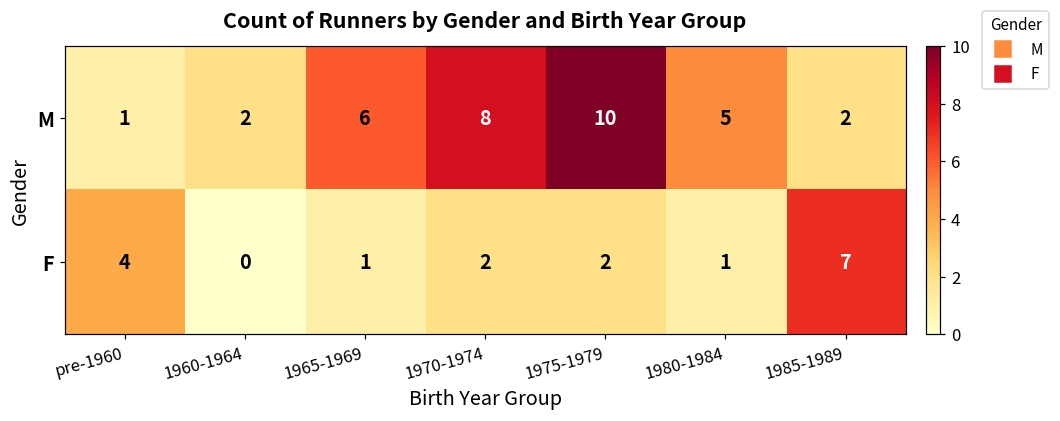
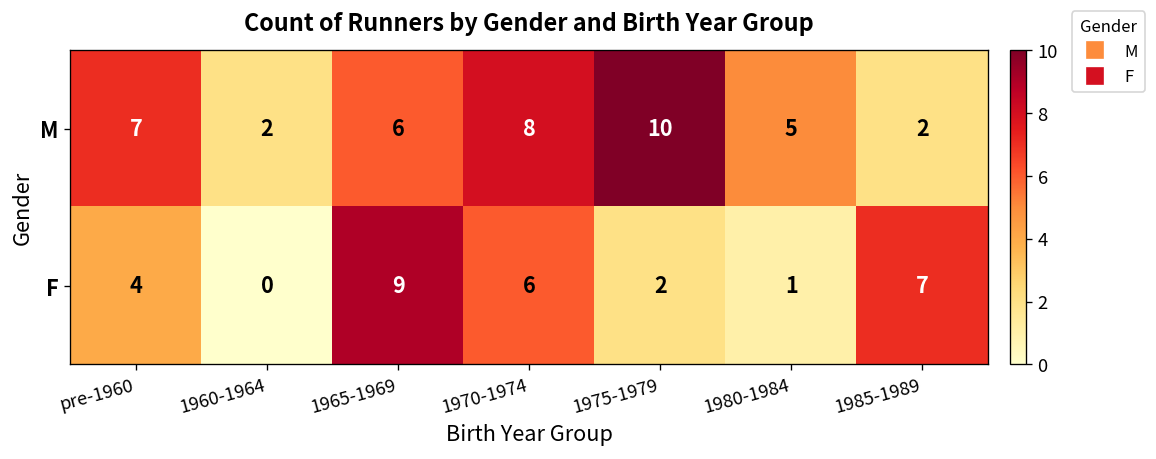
  {
    "M": {
-     "pre-1960": 1,
+     "pre-1960": 7,
      "1960-1964": 2,
      "1965-1969": 6,
      "1970-1974": 8,
      "1975-1979": 10,
      "1980-1984": 5,
      "1985-1989": 2
    },
    "F": {
      "pre-1960": 4,
      "1960-1964": 0,
-     "1965-1969": 1,
-     "1970-1974": 2,
+     "1965-1969": 9,
+     "1970-1974": 6,
      "1975-1979": 2,
      "1980-1984": 1,
      "1985-1989": 7
    }
  }
